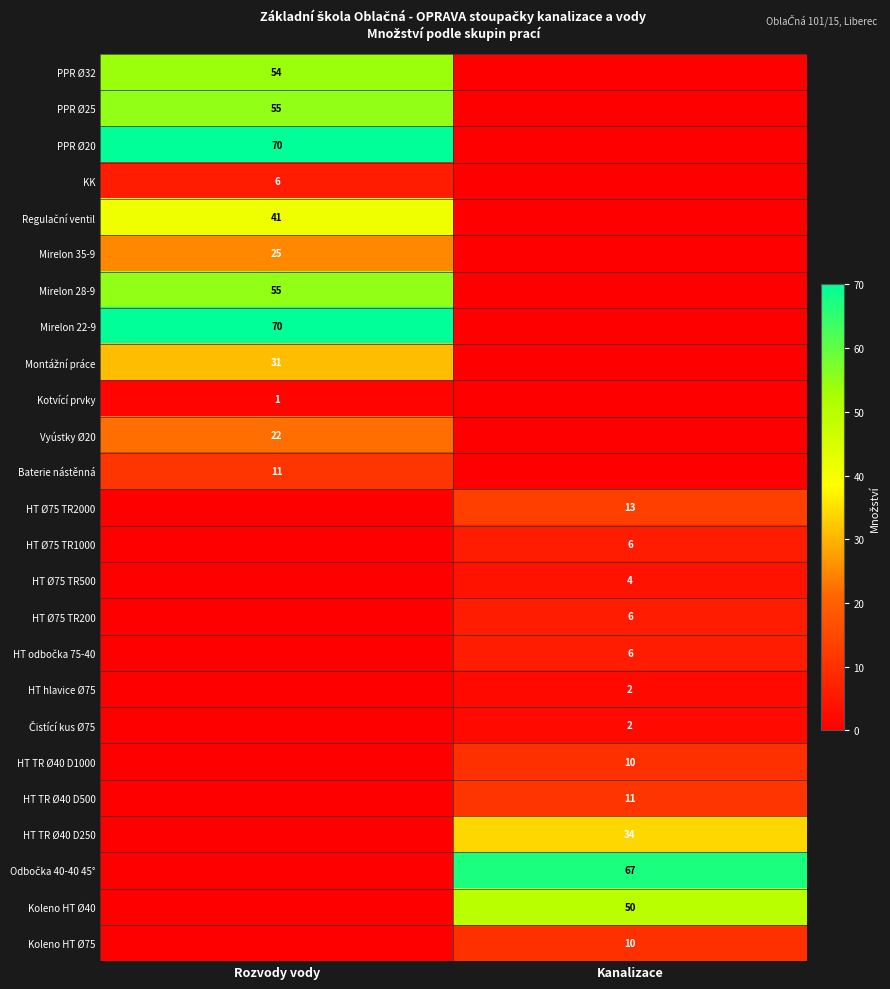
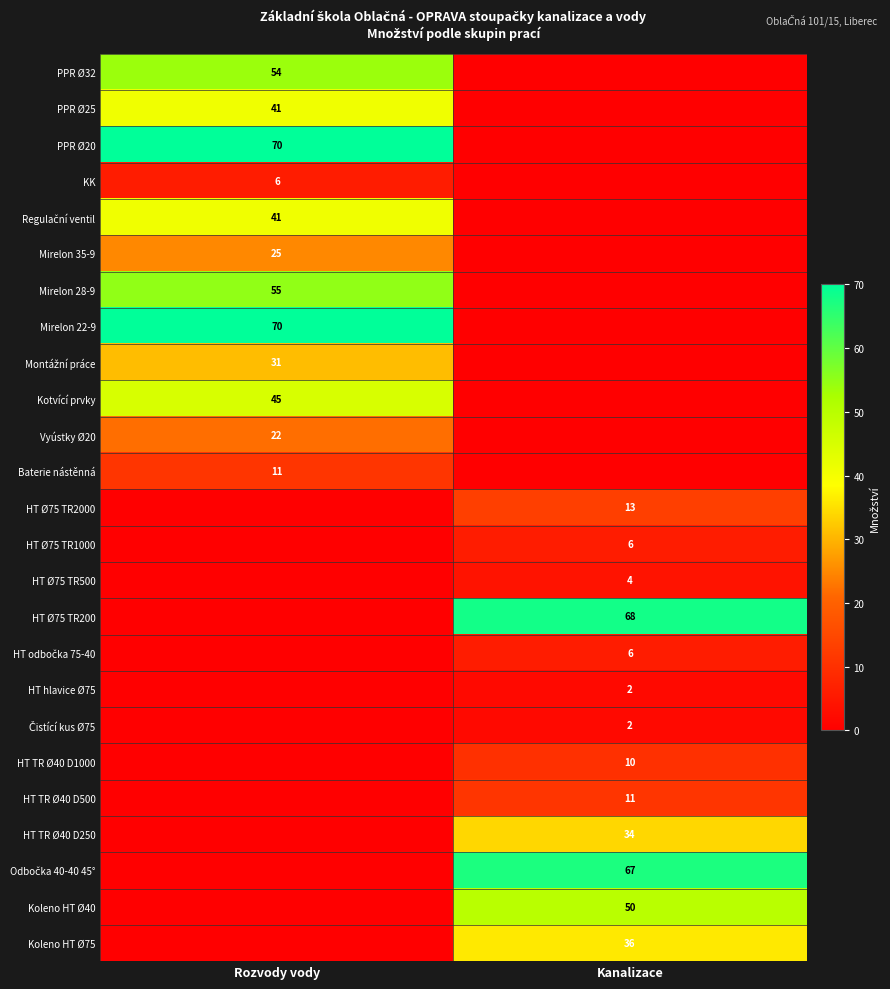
  {
    "PPR Ø32": {
      "Rozvody vody": 54
    },
    "PPR Ø25": {
-     "Rozvody vody": 55
+     "Rozvody vody": 41
    },
    "PPR Ø20": {
      "Rozvody vody": 70
    },
    "KK": {
      "Rozvody vody": 6
    },
    "Regulační ventil": {
      "Rozvody vody": 41
    },
    "Mirelon 35-9": {
      "Rozvody vody": 25
    },
    "Mirelon 28-9": {
      "Rozvody vody": 55
    },
    "Mirelon 22-9": {
      "Rozvody vody": 70
    },
    "Montážní práce": {
      "Rozvody vody": 31
    },
    "Kotvící prvky": {
-     "Rozvody vody": 1
+     "Rozvody vody": 45
    },
    "Vyústky Ø20": {
      "Rozvody vody": 22
    },
    "Baterie nástěnná": {
      "Rozvody vody": 11
    },
    "HT Ø75 TR2000": {
      "Kanalizace": 13
    },
    "HT Ø75 TR1000": {
      "Kanalizace": 6
    },
    "HT Ø75 TR500": {
      "Kanalizace": 4
    },
    "HT Ø75 TR200": {
-     "Kanalizace": 6
+     "Kanalizace": 68
    },
    "HT odbočka 75-40": {
      "Kanalizace": 6
    },
    "HT hlavice Ø75": {
      "Kanalizace": 2
    },
    "Čistící kus Ø75": {
      "Kanalizace": 2
    },
    "HT TR Ø40 D1000": {
      "Kanalizace": 10
    },
    "HT TR Ø40 D500": {
      "Kanalizace": 11
    },
    "HT TR Ø40 D250": {
      "Kanalizace": 34
    },
    "Odbočka 40-40 45°": {
      "Kanalizace": 67
    },
    "Koleno HT Ø40": {
      "Kanalizace": 50
    },
    "Koleno HT Ø75": {
-     "Kanalizace": 10
+     "Kanalizace": 36
    }
  }
